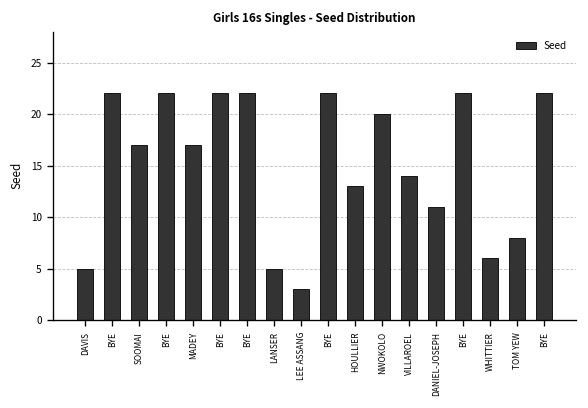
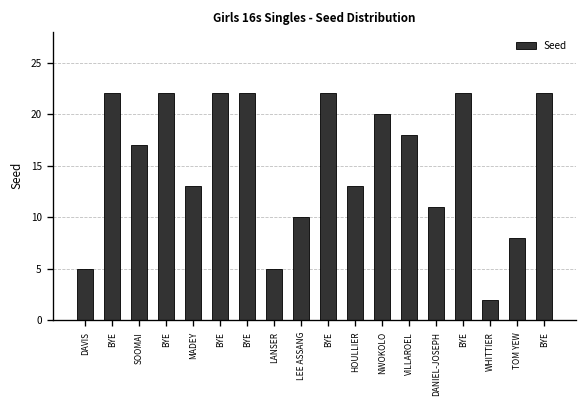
  {
    "DAVIS": 5,
    "SOOMAI": 17,
-   "MADEY": 17,
+   "MADEY": 13,
    "LANSER": 5,
-   "LEE ASSANG": 3,
+   "LEE ASSANG": 10,
    "HOULLIER": 13,
    "NWOKOLO": 20,
-   "VILLAROEL": 14,
+   "VILLAROEL": 18,
    "DANIEL-JOSEPH": 11,
-   "WHITTIER": 6,
+   "WHITTIER": 2,
    "TOM YEW": 8
  }
